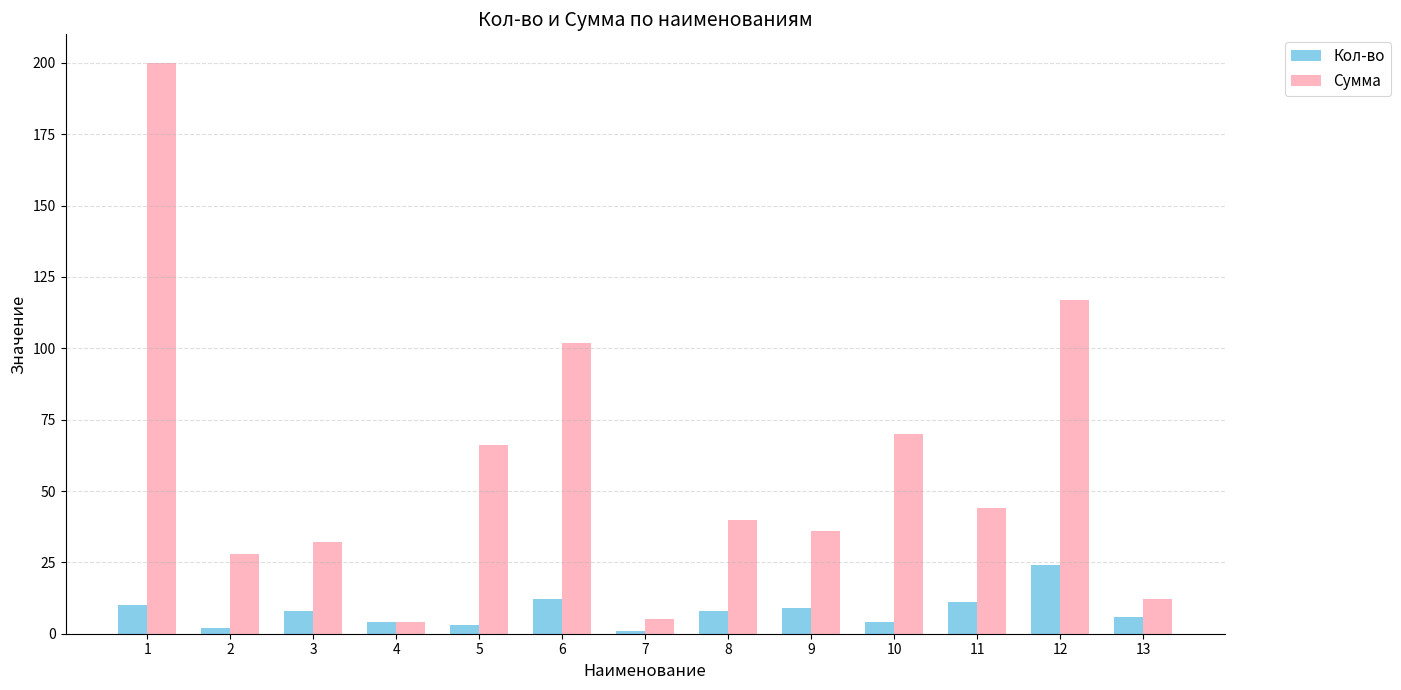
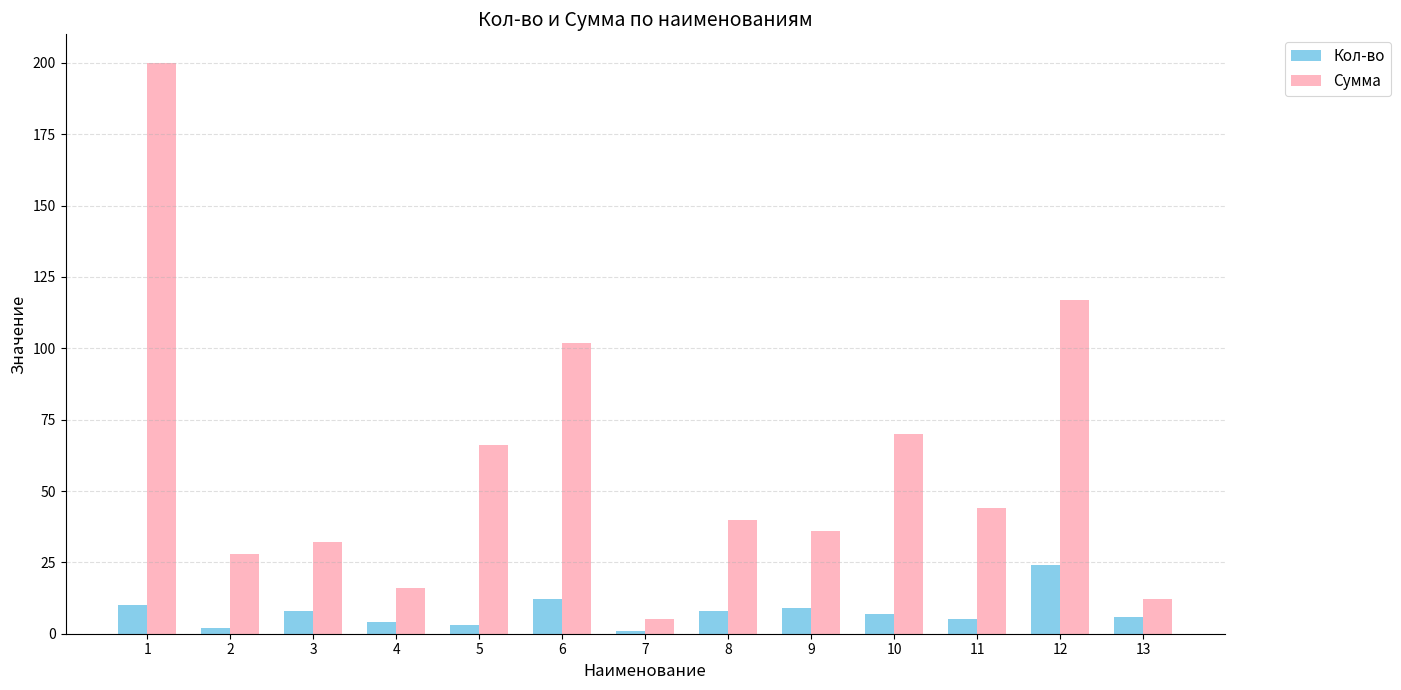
  {
    "Кол-во": {
      "1": 10,
      "2": 2,
      "3": 8,
      "4": 4,
      "5": 3,
      "6": 12,
      "7": 1,
      "8": 8,
      "9": 9,
-     "10": 4,
-     "11": 11,
+     "10": 7,
+     "11": 5,
      "12": 24,
      "13": 6
    },
    "Сумма": {
      "1": 200,
      "2": 28,
      "3": 32,
-     "4": 4,
+     "4": 16,
      "5": 66,
      "6": 102,
      "7": 5,
      "8": 40,
      "9": 36,
      "10": 70,
      "11": 44,
      "12": 117,
      "13": 12
    }
  }
